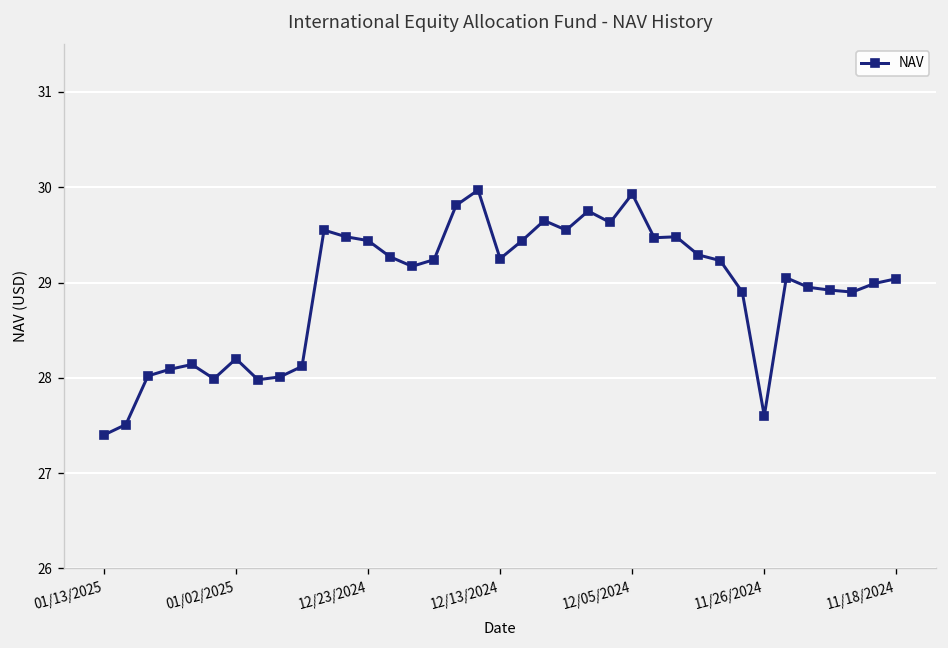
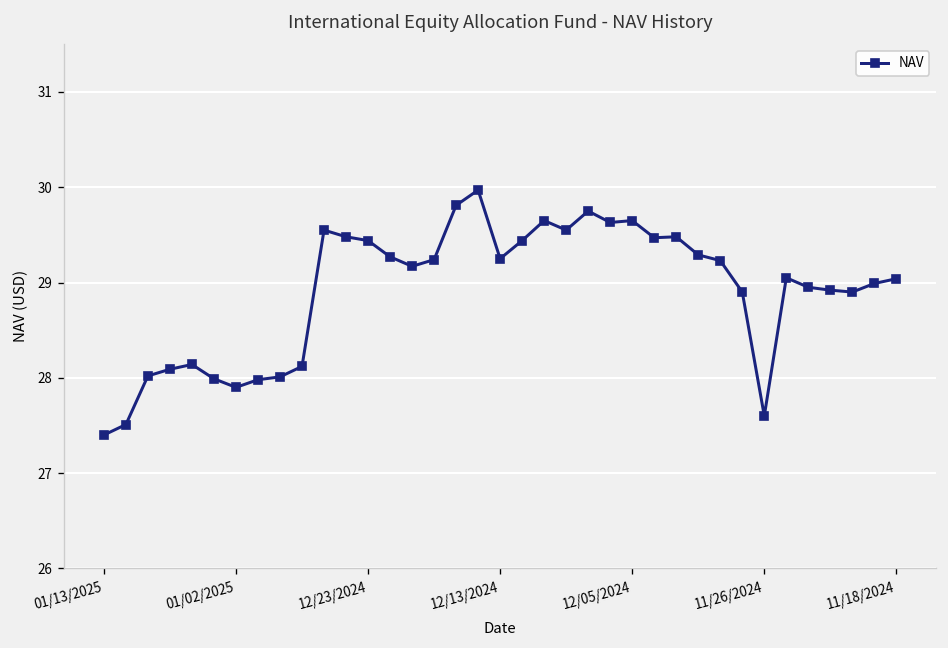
  {
    "01/13/2025": 27.4,
-   "01/02/2025": 28.2,
+   "01/02/2025": 27.9,
    "12/23/2024": 29.4,
    "12/13/2024": 29.3,
-   "12/05/2024": 29.9,
+   "12/05/2024": 29.7,
    "11/26/2024": 27.6,
    "11/18/2024": 29.0
  }
